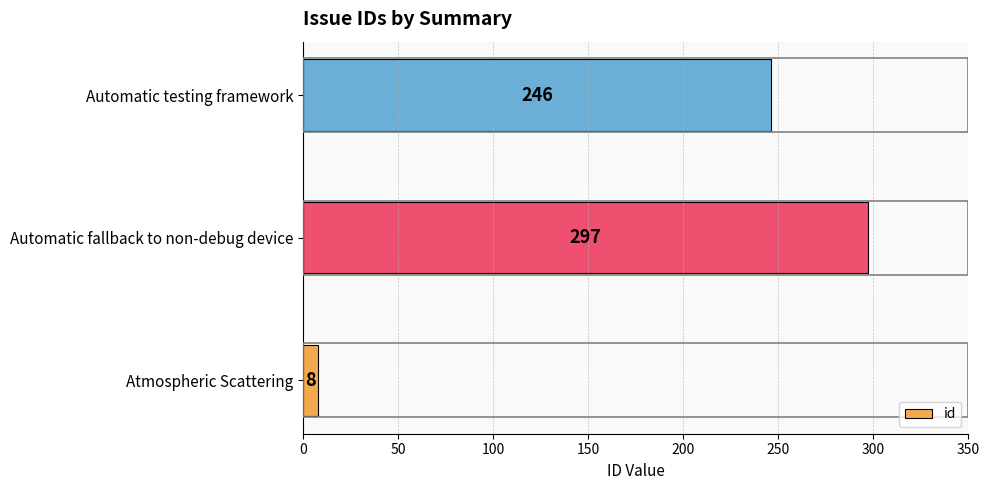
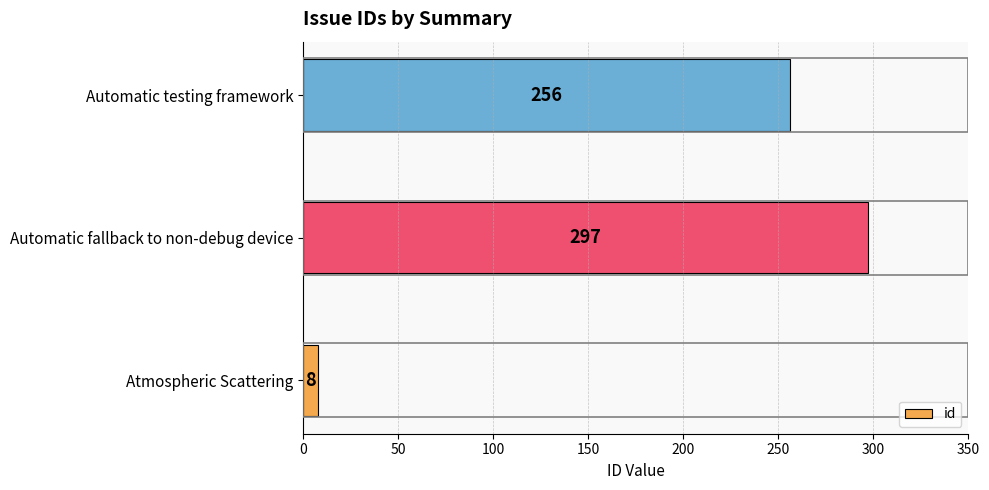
  {
-   "Automatic testing framework": 246,
+   "Automatic testing framework": 256,
    "Automatic fallback to non-debug device": 297,
    "Atmospheric Scattering": 8
  }
